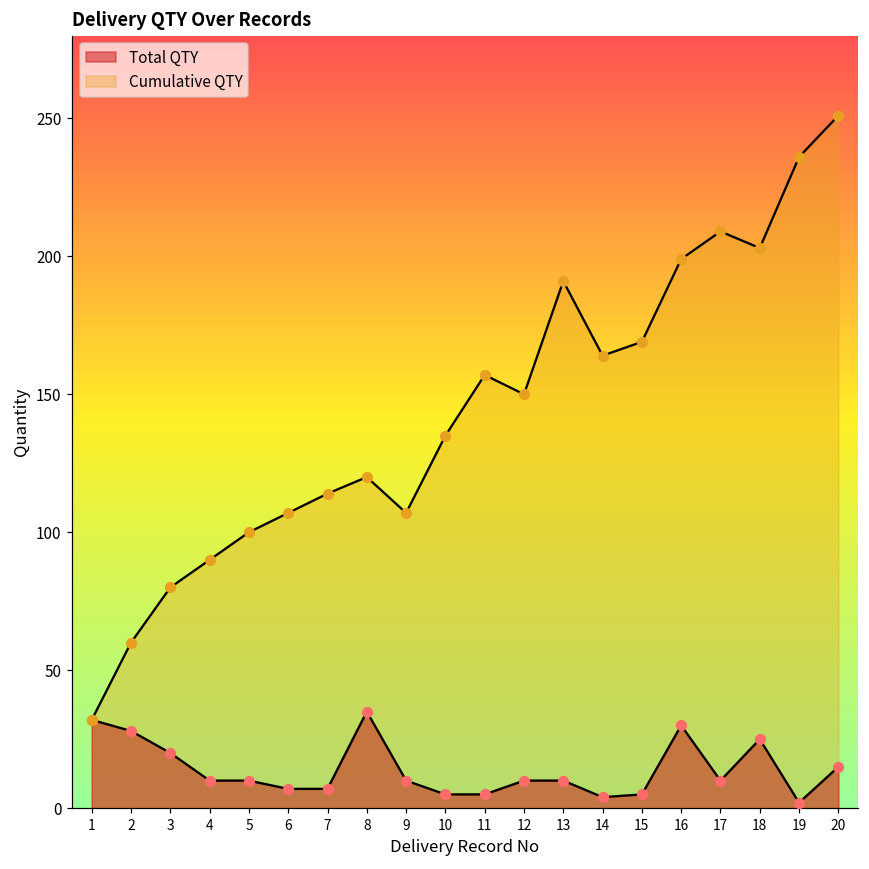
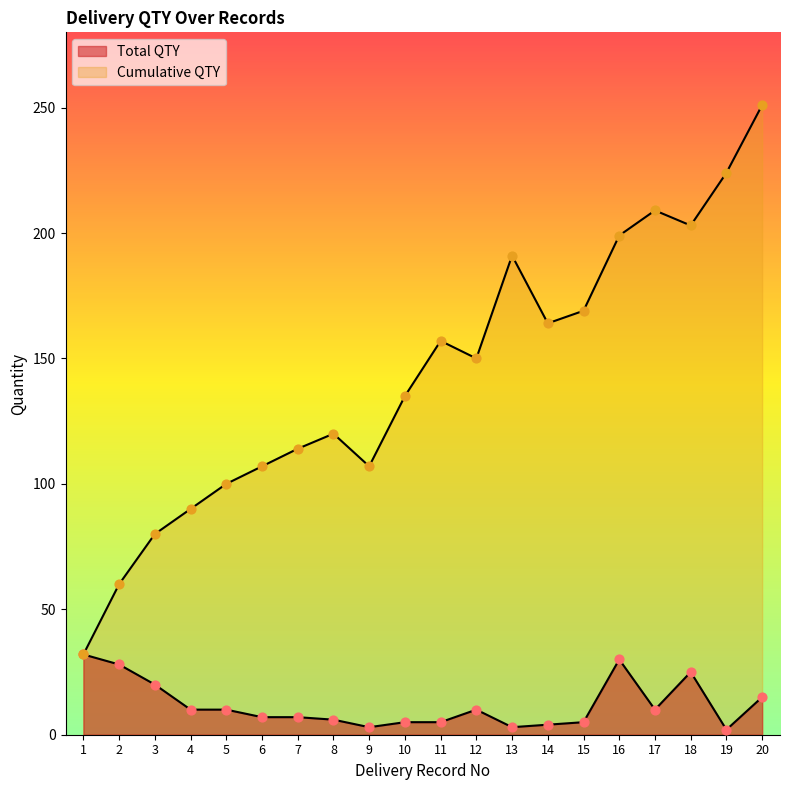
  {
    "Total QTY": {
      "2": 28,
      "3": 20,
      "4": 10,
      "5": 10,
      "6": 7,
      "7": 7,
-     "8": 35,
-     "9": 10,
+     "8": 6,
+     "9": 3,
      "10": 5,
      "11": 5,
      "12": 10,
-     "13": 10,
+     "13": 3,
      "14": 4,
      "15": 5,
      "16": 30,
      "17": 10,
      "18": 25,
      "19": 2,
      "20": 15
    },
    "Cumulative QTY": {
      "2": 60,
      "3": 80,
      "4": 90,
      "5": 100,
      "6": 107,
      "7": 114,
      "8": 120,
      "9": 107,
      "10": 135,
      "11": 157,
      "12": 150,
      "13": 191,
      "14": 164,
      "15": 169,
      "16": 199,
      "17": 209,
      "18": 203,
-     "19": 236,
+     "19": 224,
      "20": 251
    }
  }
